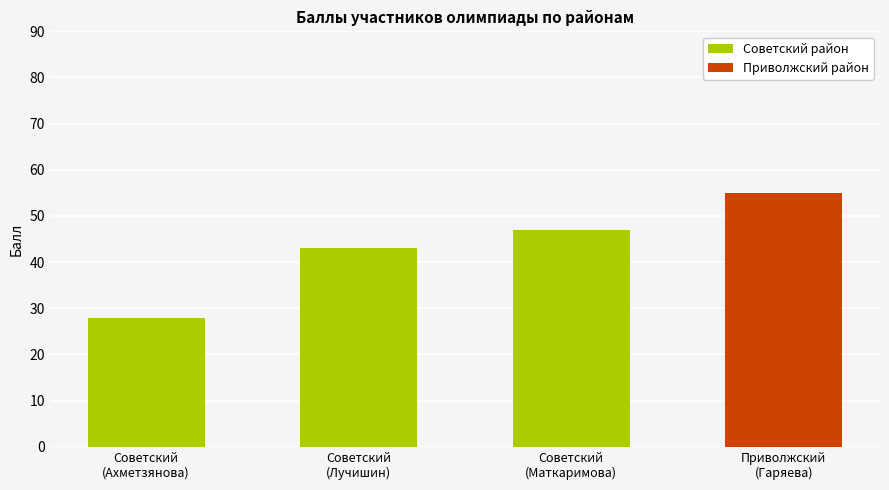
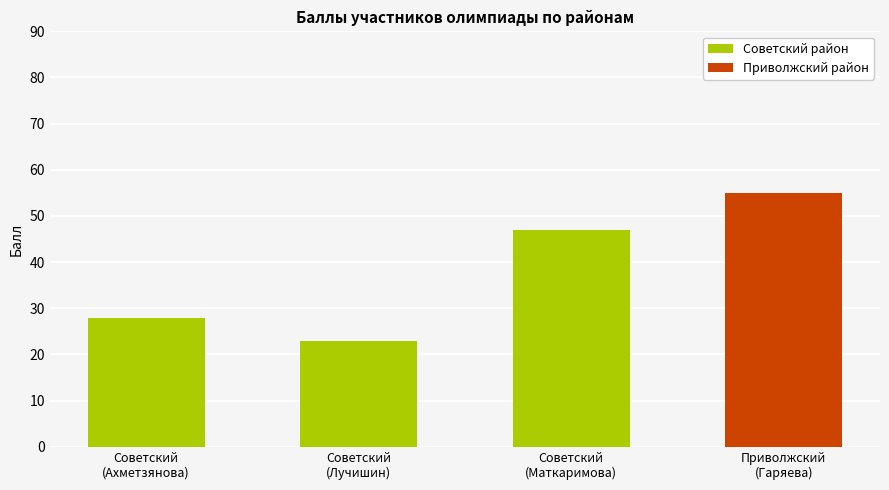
  {
    "Советский (Ахметзянова)": 28,
-   "Советский (Лучишин)": 43,
+   "Советский (Лучишин)": 23,
    "Советский (Маткаримова)": 47,
    "Приволжский (Гаряева)": 55
  }
